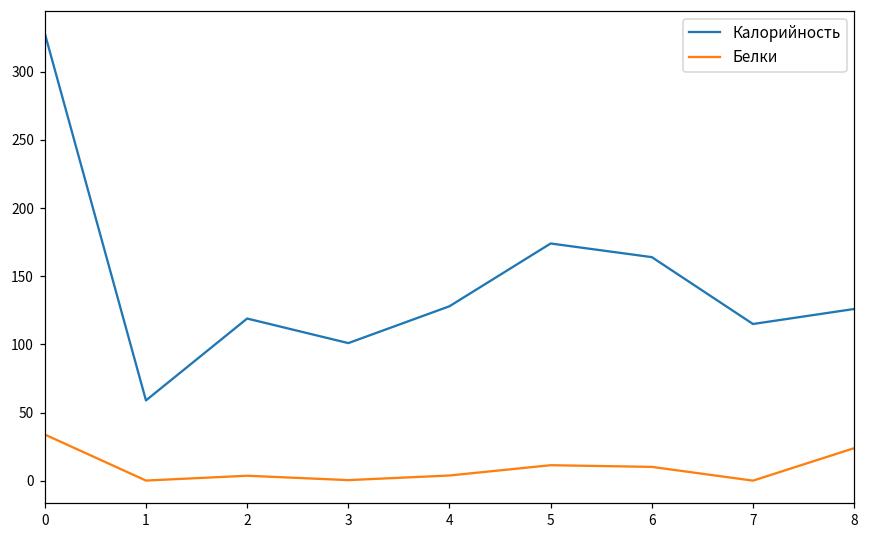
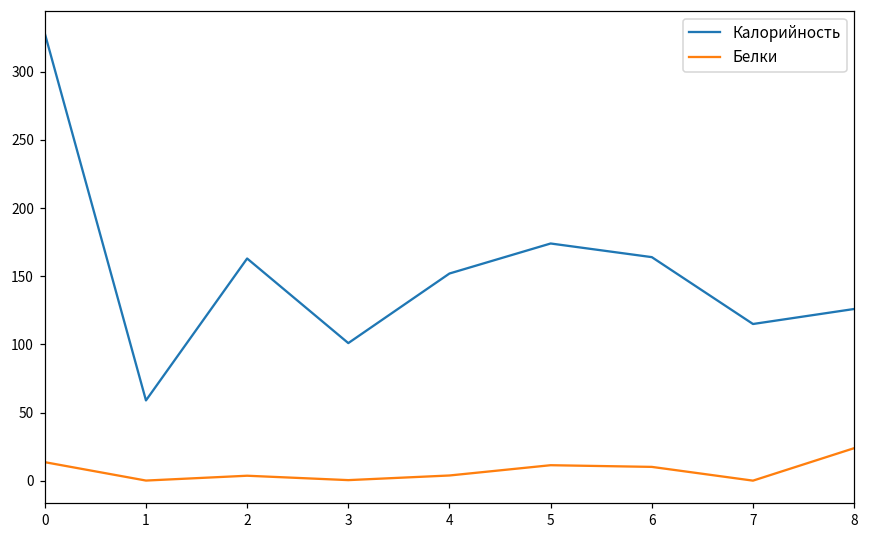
  {
    "Калорийность": {
      "0": 328,
      "1": 59,
-     "2": 119,
+     "2": 163,
      "3": 101,
-     "4": 128,
+     "4": 152,
      "5": 174,
      "6": 164,
      "7": 115,
      "8": 126
    },
    "Белки": {
-     "0": 34,
+     "0": 14,
      "1": 0,
      "2": 4,
      "3": 1,
      "4": 4,
      "5": 12,
      "6": 10,
      "7": 0,
      "8": 24
    }
  }
